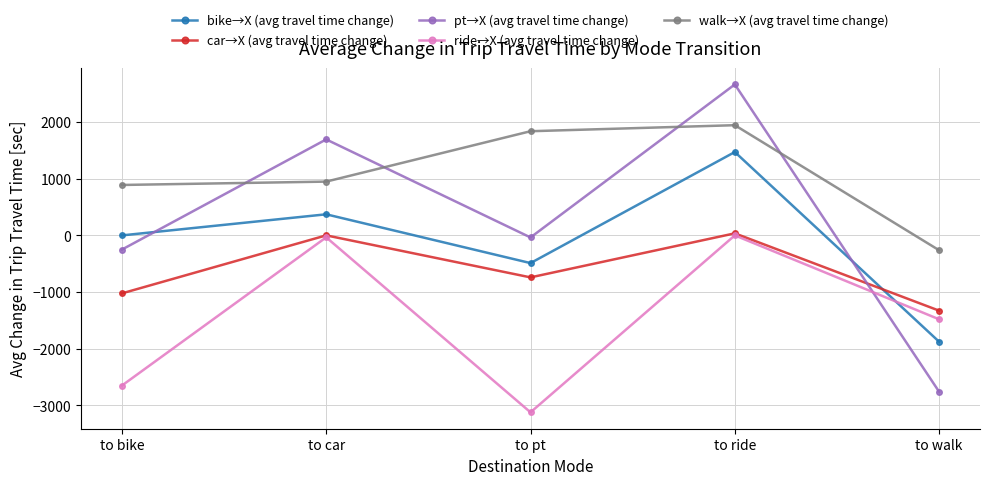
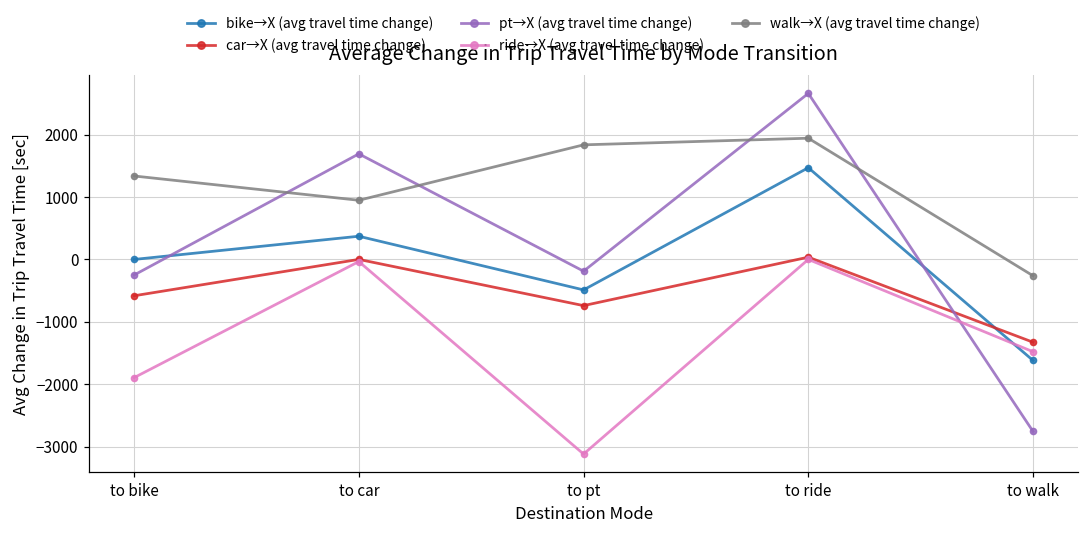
  {
    "bike→X (avg travel time change)": {
      "to bike": 0,
      "to car": 400,
      "to pt": -500,
      "to ride": 1500,
-     "to walk": -1900
+     "to walk": -1600
    },
    "car→X (avg travel time change)": {
-     "to bike": -1000,
+     "to bike": -600,
      "to pt": -700,
      "to walk": -1300
    },
    "pt→X (avg travel time change)": {
      "to bike": -300,
      "to car": 1700,
-     "to pt": 0,
+     "to pt": -200,
      "to ride": 2700,
      "to walk": -2800
    },
    "ride→X (avg travel time change)": {
-     "to bike": -2600,
+     "to bike": -1900,
      "to pt": -3100,
      "to walk": -1500
    },
    "walk→X (avg travel time change)": {
-     "to bike": 900,
+     "to bike": 1300,
      "to car": 900,
      "to pt": 1800,
      "to ride": 1900,
      "to walk": -300
    }
  }
